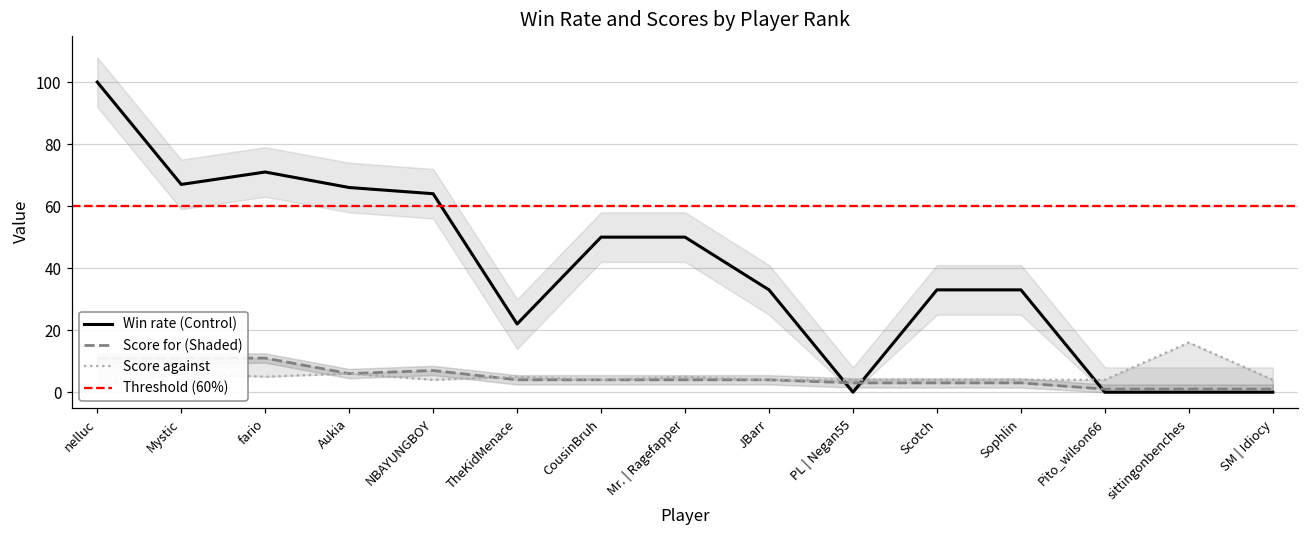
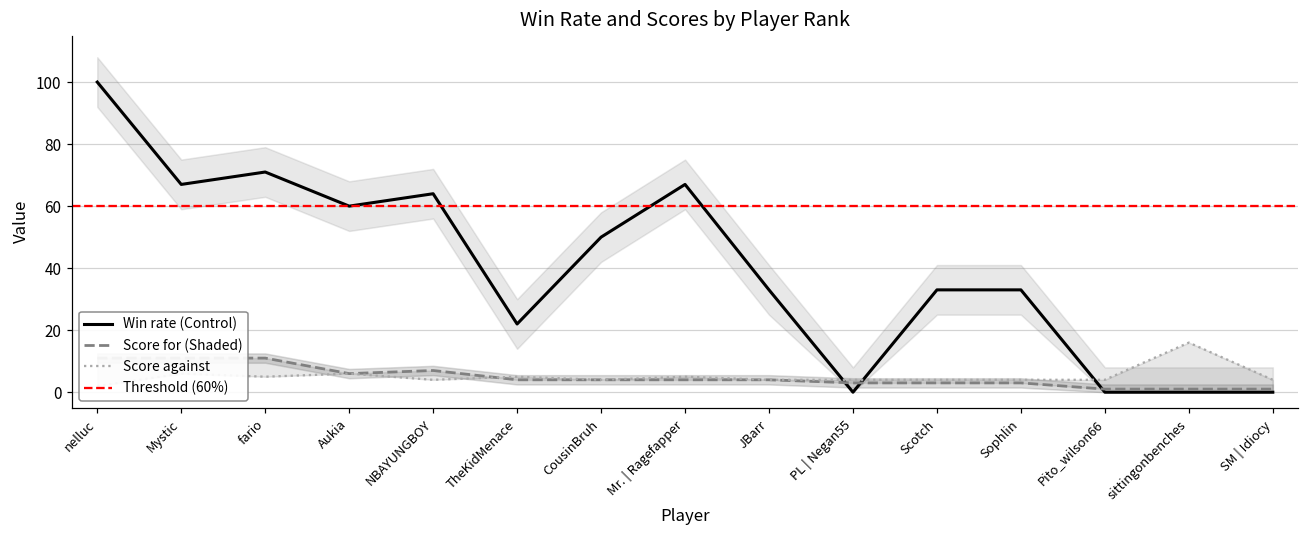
  {
    "Win rate (Control)": {
      "nelluc": 100,
      "Mystic": 67,
      "fario": 71,
-     "Aukia": 66,
+     "Aukia": 60,
      "NBAYUNGBOY": 64,
      "TheKidMenace": 22,
      "CousinBruh": 50,
-     "Mr. | Ragefapper": 50,
+     "Mr. | Ragefapper": 67,
      "JBarr": 33,
      "PL | Negan55": 0,
      "Scotch": 33,
      "Sophlin": 33,
      "Pito_wilson66": 0,
      "sittingonbenches": 0,
      "SM | Idiocy": 0
    },
    "Score against": {
      "fario": 5,
      "NBAYUNGBOY": 4
    }
  }
